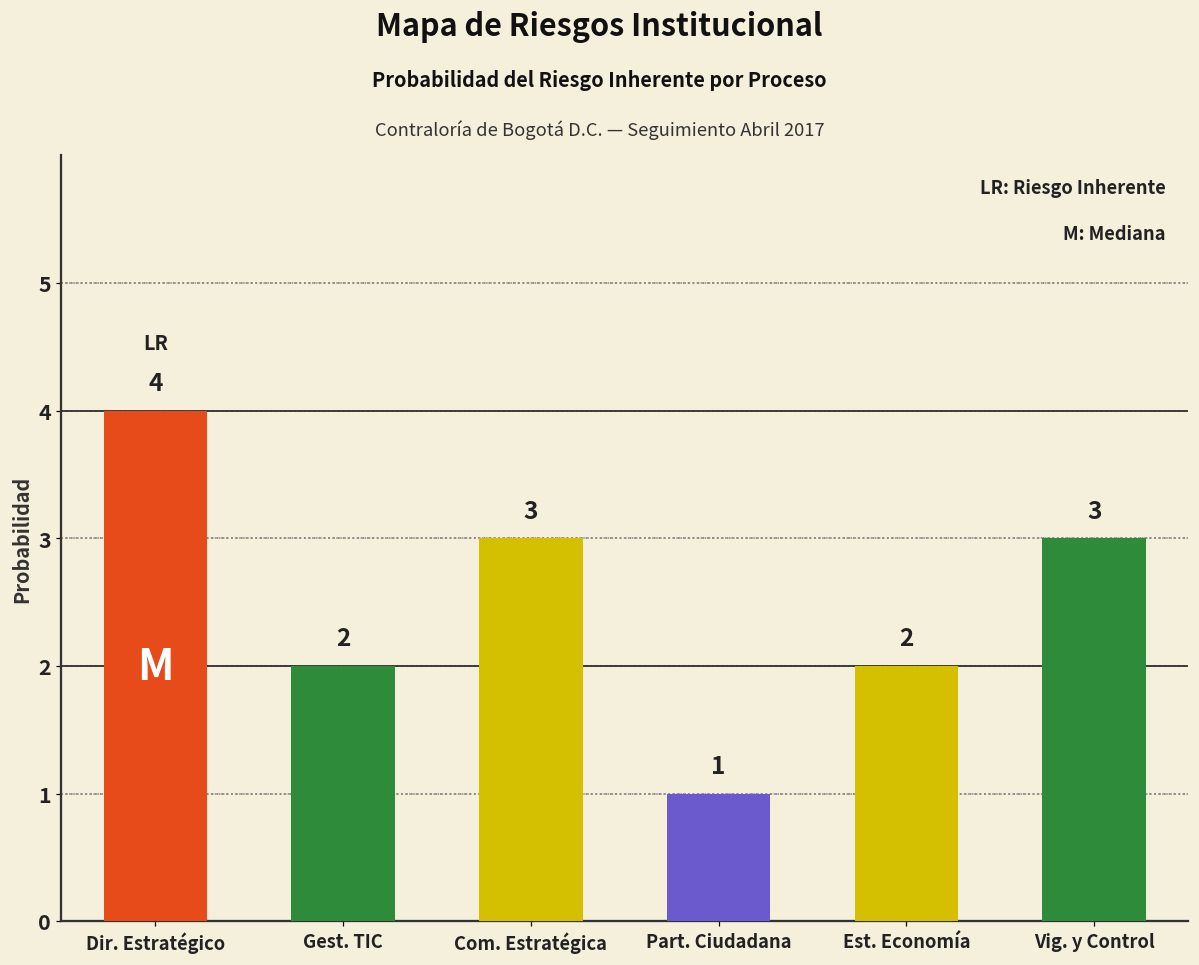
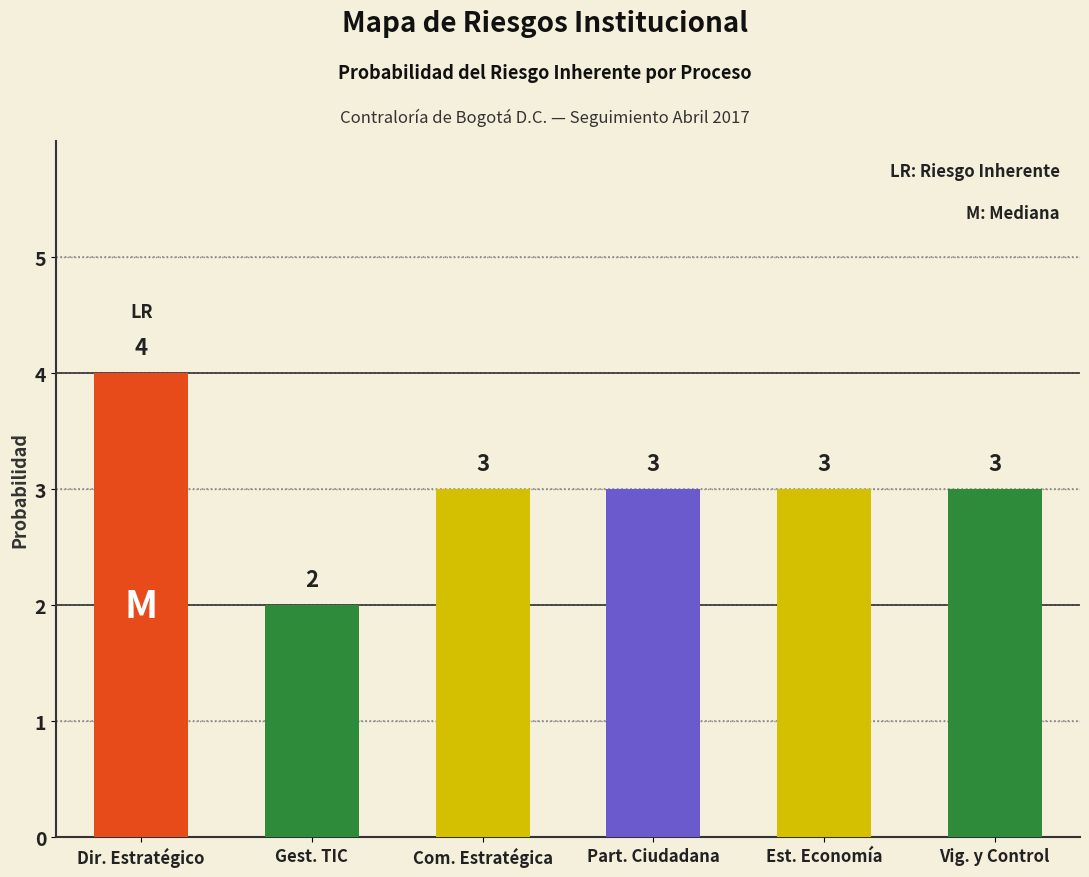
  {
    "Dir. Estratégico": 4,
    "Gest. TIC": 2,
    "Com. Estratégica": 3,
-   "Part. Ciudadana": 1,
-   "Est. Economía": 2,
+   "Part. Ciudadana": 3,
+   "Est. Economía": 3,
    "Vig. y Control": 3
  }
